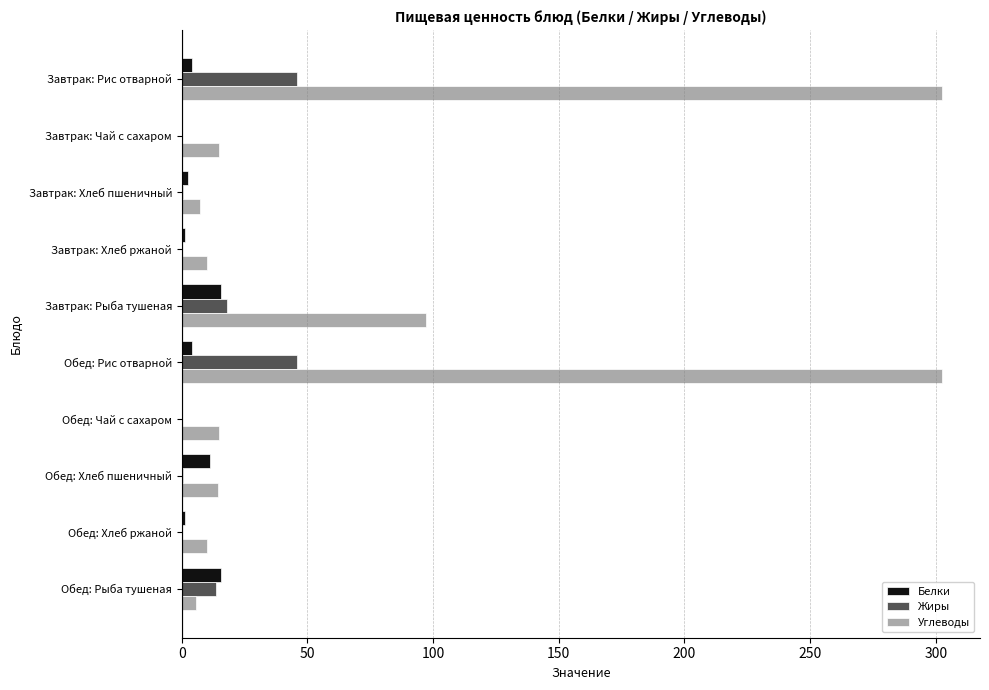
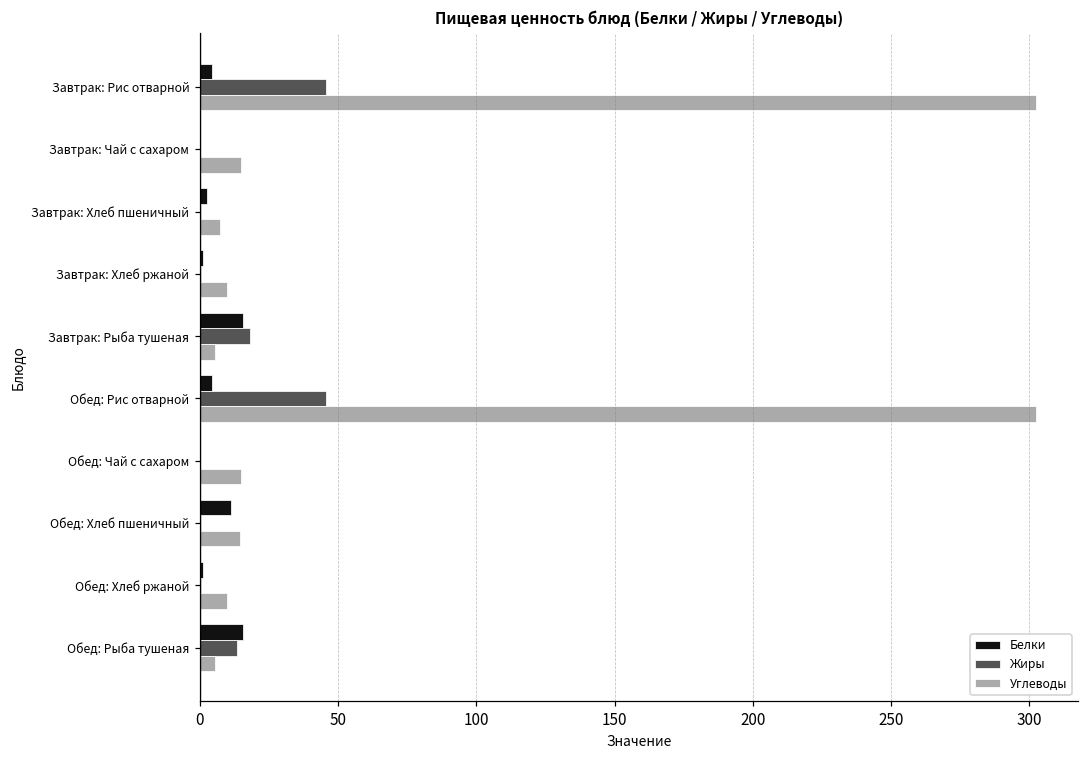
  {
    "Белки": {
      "Завтрак: Рис отварной": 4,
      "Завтрак: Хлеб пшеничный": 2,
      "Завтрак: Хлеб ржаной": 1,
      "Завтрак: Рыба тушеная": 15,
      "Обед: Рис отварной": 4,
      "Обед: Хлеб пшеничный": 11,
      "Обед: Хлеб ржаной": 1,
      "Обед: Рыба тушеная": 15
    },
    "Жиры": {
      "Завтрак: Рис отварной": 46,
      "Завтрак: Рыба тушеная": 18,
      "Обед: Рис отварной": 46,
      "Обед: Рыба тушеная": 13
    },
    "Углеводы": {
      "Завтрак: Рис отварной": 303,
      "Завтрак: Чай с сахаром": 15,
      "Завтрак: Хлеб пшеничный": 7,
      "Завтрак: Хлеб ржаной": 10,
-     "Завтрак: Рыба тушеная": 97,
+     "Завтрак: Рыба тушеная": 6,
      "Обед: Рис отварной": 303,
      "Обед: Чай с сахаром": 15,
      "Обед: Хлеб пшеничный": 14,
      "Обед: Хлеб ржаной": 10,
      "Обед: Рыба тушеная": 6
    }
  }
